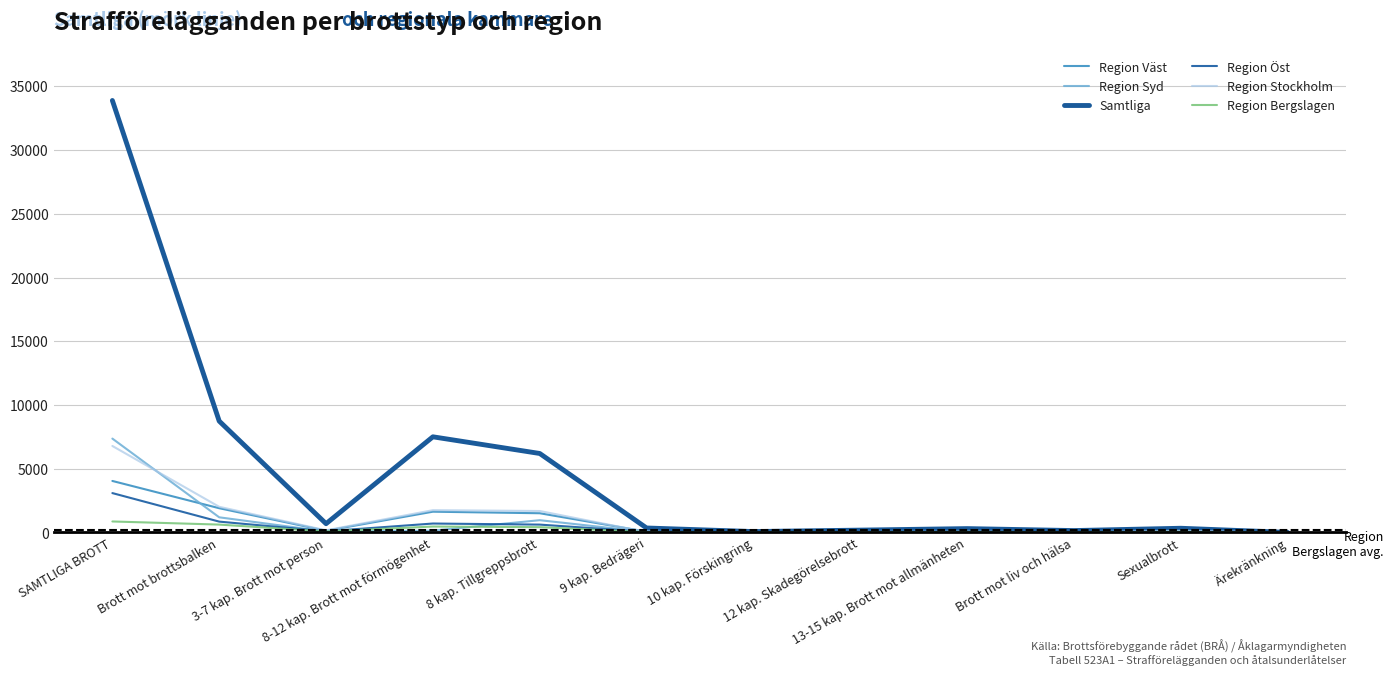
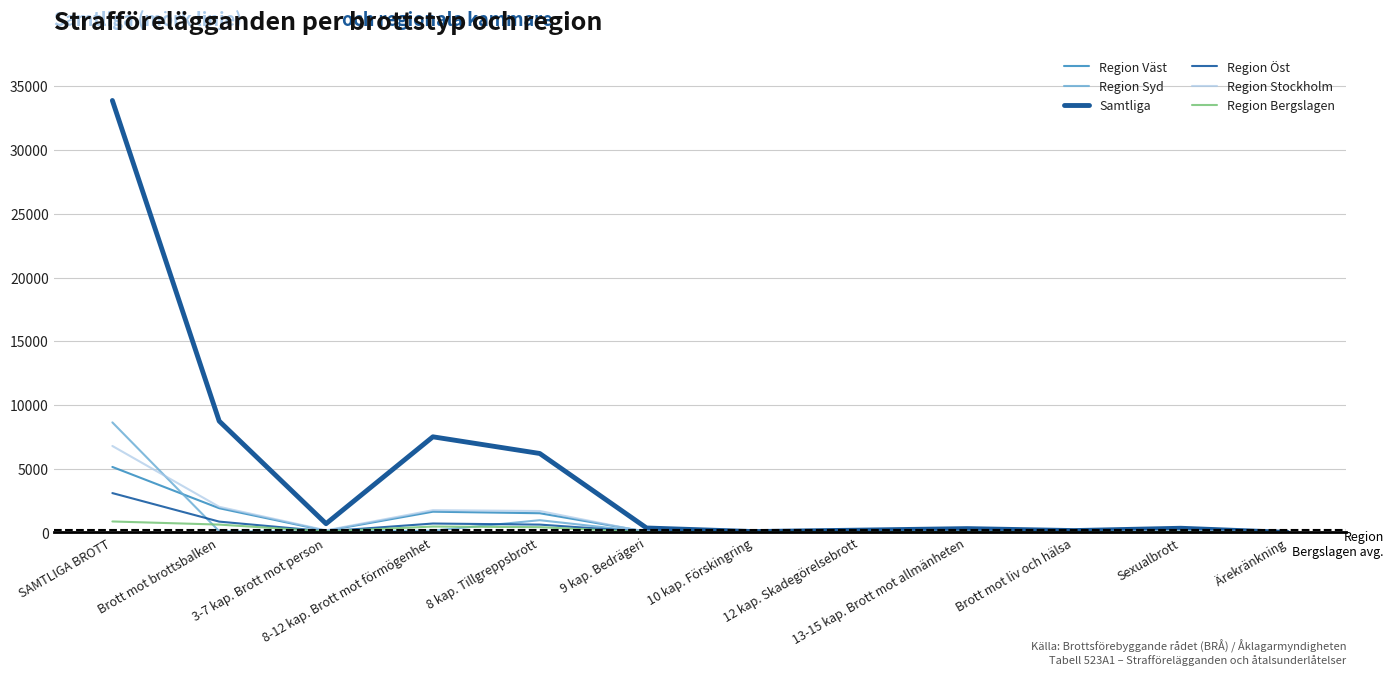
  {
    "Region Väst": {
-     "SAMTLIGA BROTT": 4000
+     "SAMTLIGA BROTT": 5100
    },
    "Region Syd": {
-     "SAMTLIGA BROTT": 7400,
-     "Brott mot brottsbalken": 1200,
+     "SAMTLIGA BROTT": 8600,
+     "Brott mot brottsbalken": 100,
      "8-12 kap. Brott mot förmögenhet": 100,
      "8 kap. Tillgreppsbrott": 1000
    },
    "Region Stockholm": {
      "SAMTLIGA BROTT": 6800
    },
    "Region Bergslagen": {
      "SAMTLIGA BROTT": 900,
      "Brott mot brottsbalken": 600,
      "8-12 kap. Brott mot förmögenhet": 500
    }
  }
